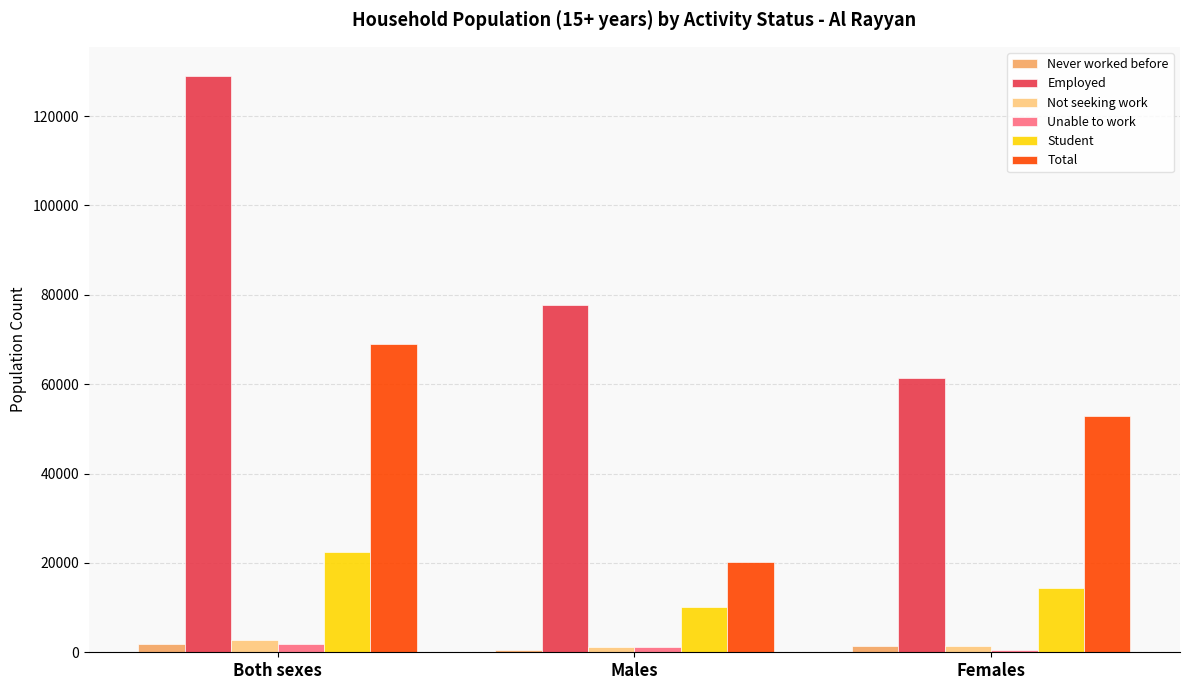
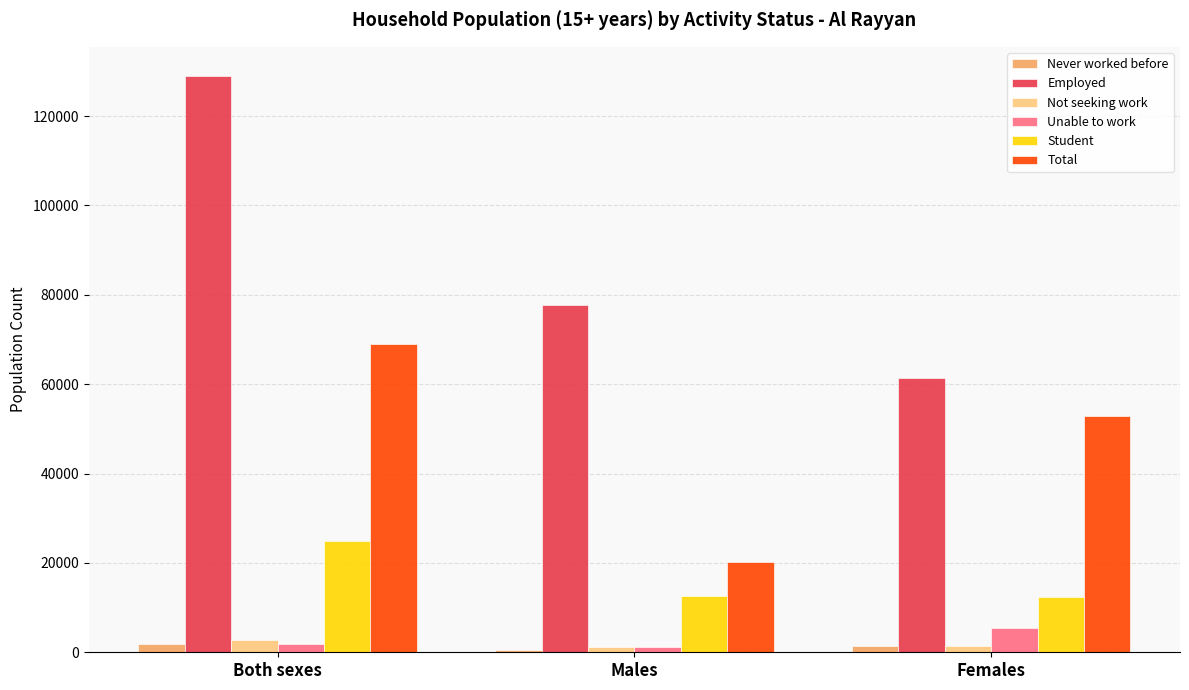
  {
    "Employed": {
      "Both sexes": 129000,
      "Males": 78000,
      "Females": 61000
    },
    "Unable to work": {
      "Both sexes": 2000,
      "Males": 1000,
-     "Females": 1000
+     "Females": 5000
    },
    "Student": {
-     "Both sexes": 22000,
-     "Males": 10000,
-     "Females": 14000
+     "Both sexes": 25000,
+     "Males": 13000,
+     "Females": 12000
    },
    "Total": {
      "Both sexes": 69000,
      "Males": 20000,
      "Females": 53000
    }
  }
